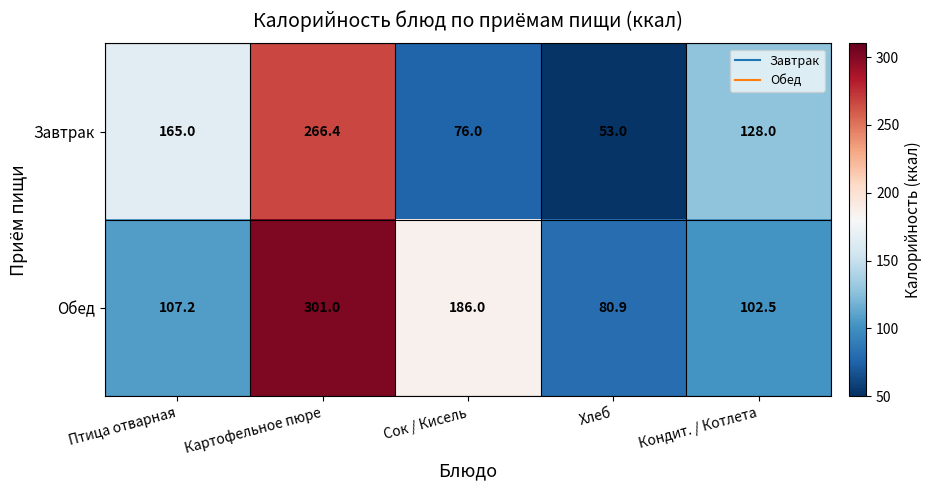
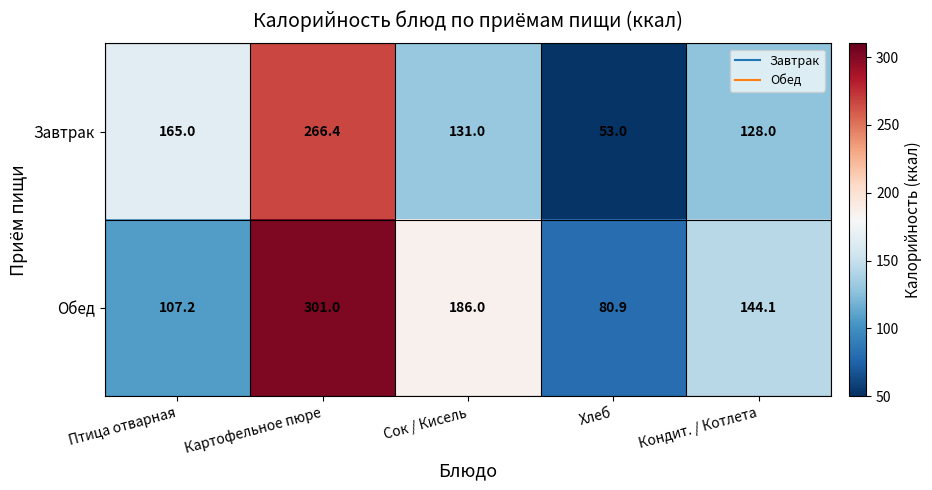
  {
    "Завтрак": {
      "Птица отварная": 165.0,
      "Картофельное пюре": 266.4,
-     "Сок / Кисель": 76.0,
+     "Сок / Кисель": 131.0,
      "Хлеб": 53.0,
      "Кондит. / Котлета": 128.0
    },
    "Обед": {
      "Птица отварная": 107.2,
      "Картофельное пюре": 301.0,
      "Сок / Кисель": 186.0,
      "Хлеб": 80.9,
-     "Кондит. / Котлета": 102.5
+     "Кондит. / Котлета": 144.1
    }
  }
